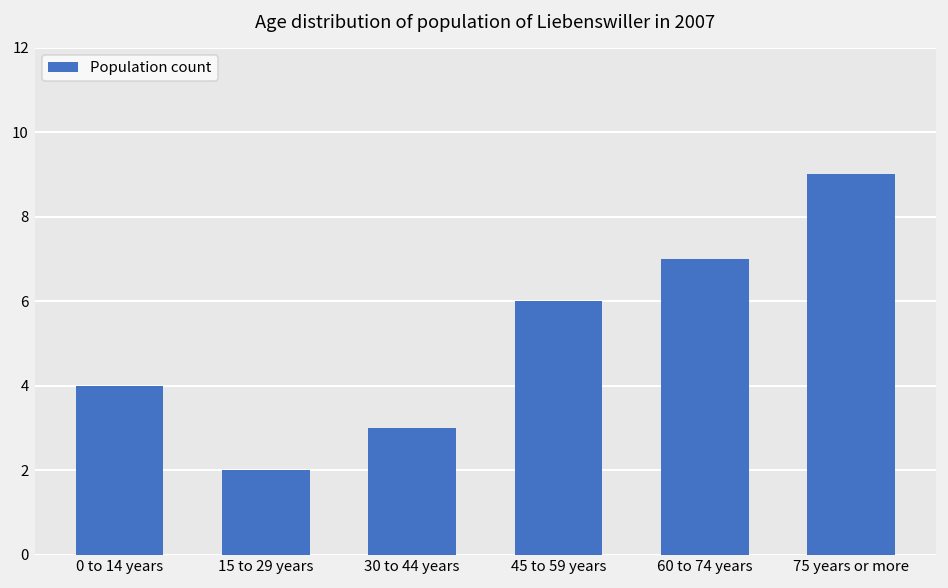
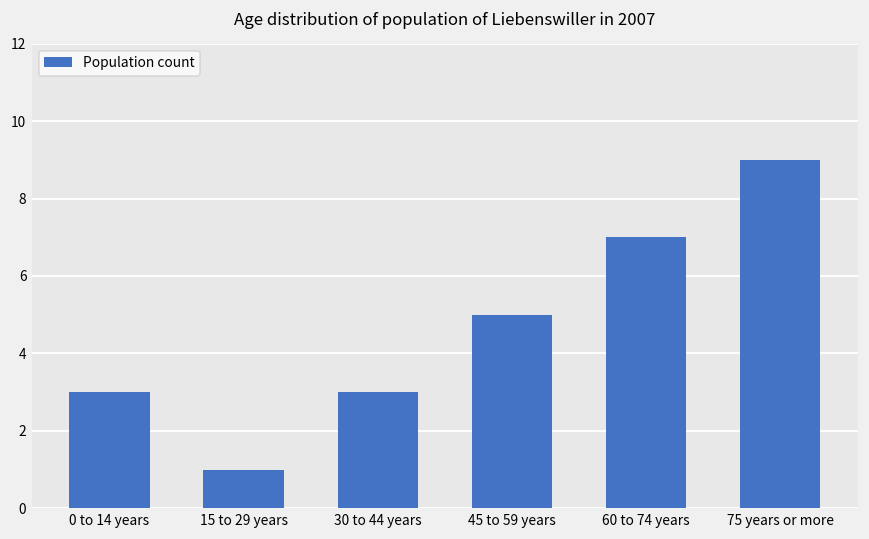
  {
-   "0 to 14 years": 4,
-   "15 to 29 years": 2,
+   "0 to 14 years": 3,
+   "15 to 29 years": 1,
    "30 to 44 years": 3,
-   "45 to 59 years": 6,
+   "45 to 59 years": 5,
    "60 to 74 years": 7,
    "75 years or more": 9
  }
